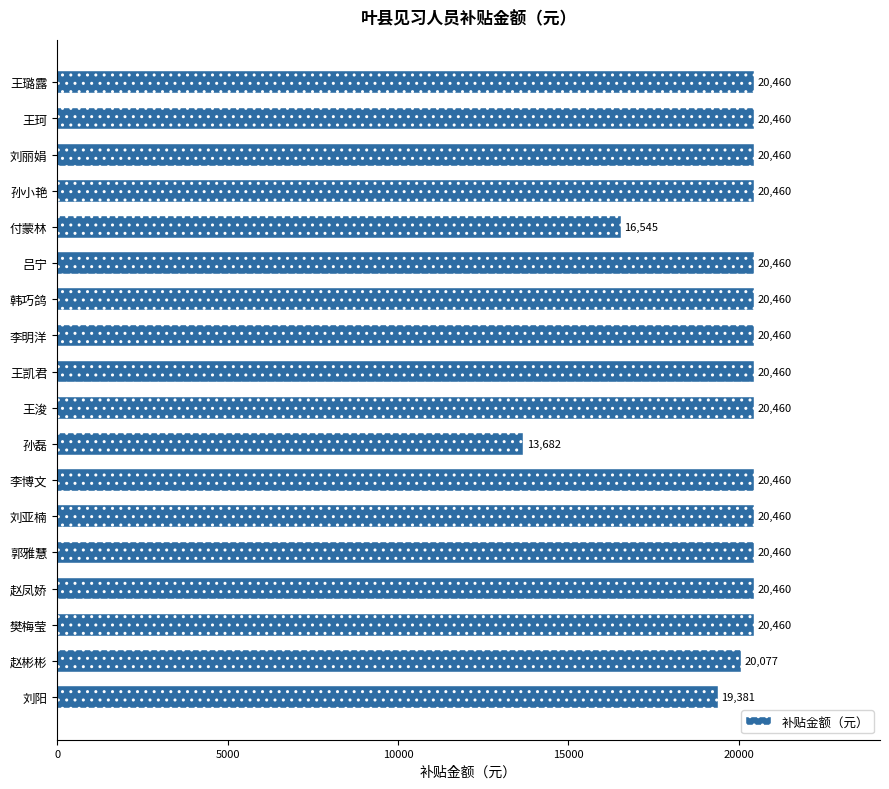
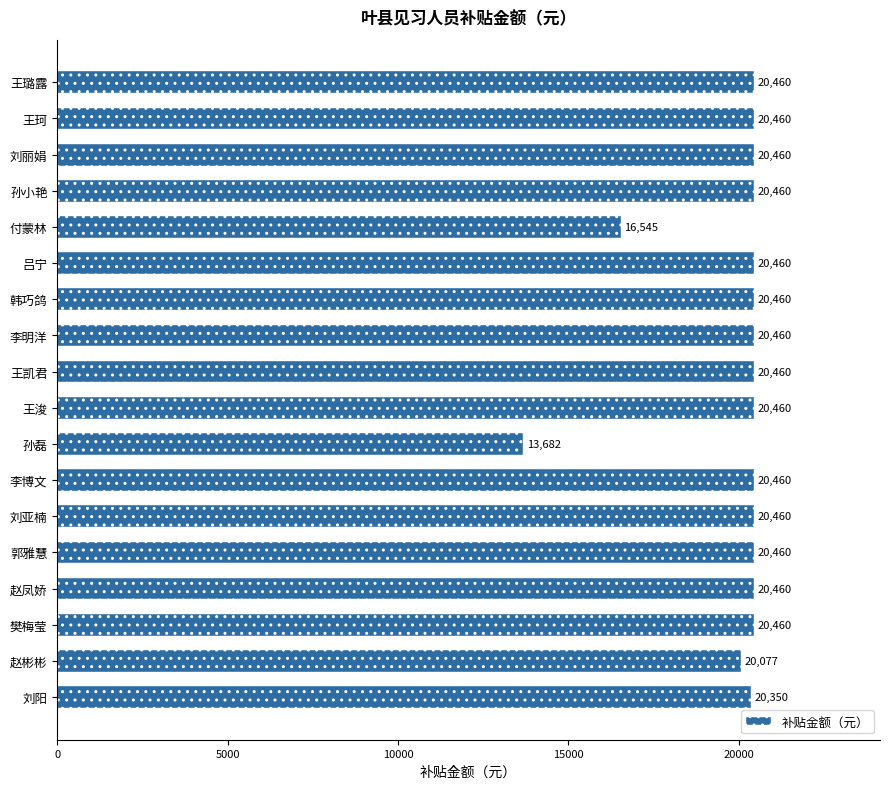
  {
    "王璐露": "20,460",
    "王珂": "20,460",
    "刘丽娟": "20,460",
    "孙小艳": "20,460",
    "付蒙林": "16,545",
    "吕宁": "20,460",
    "韩巧鸽": "20,460",
    "李明洋": "20,460",
    "王凯君": "20,460",
    "王浚": "20,460",
    "孙磊": "13,682",
    "李博文": "20,460",
    "刘亚楠": "20,460",
    "郭雅慧": "20,460",
    "赵凤娇": "20,460",
    "樊梅莹": "20,460",
    "赵彬彬": "20,077",
-   "刘阳": "19,381"
+   "刘阳": "20,350"
  }
